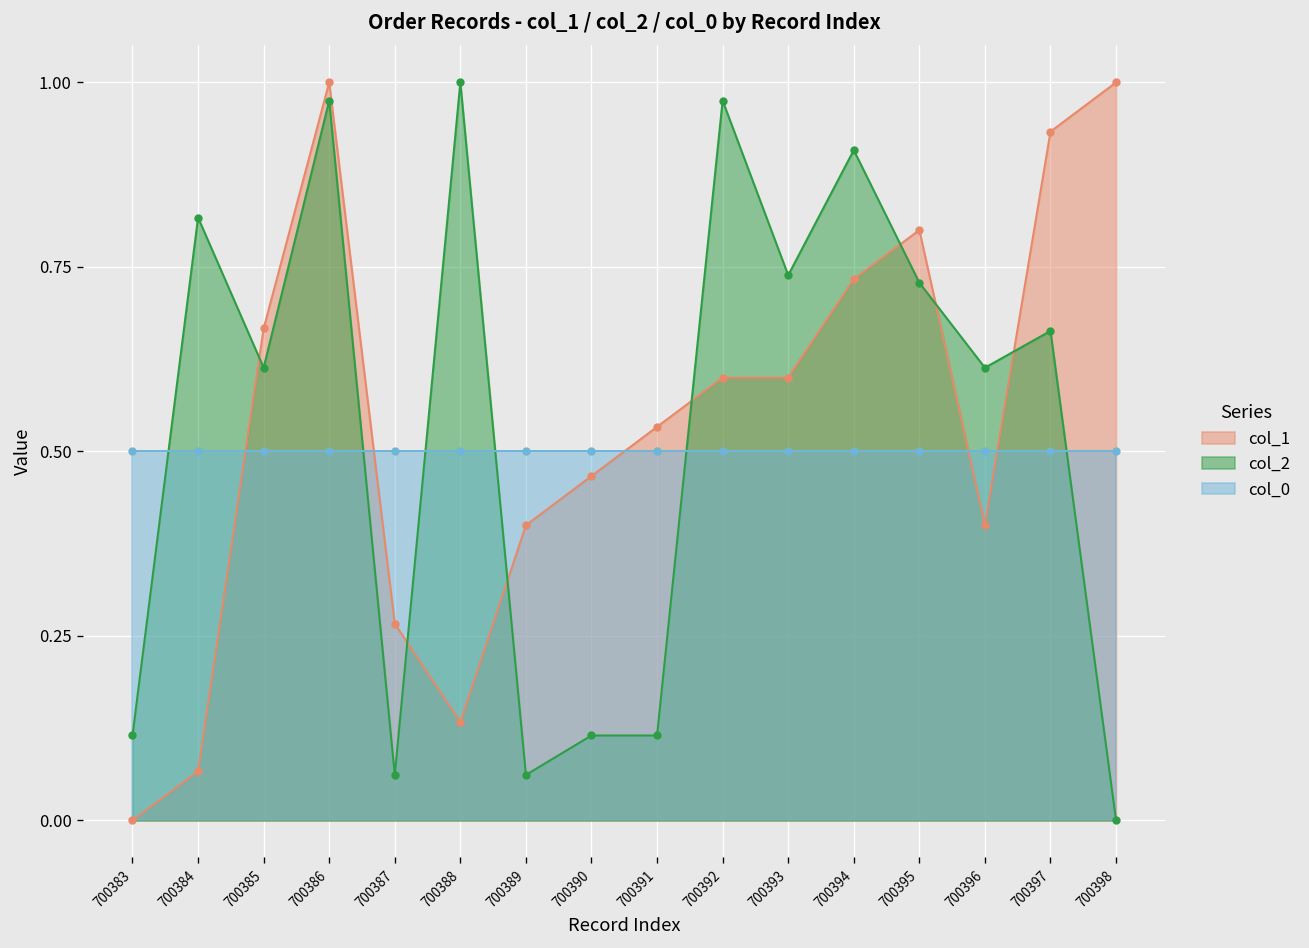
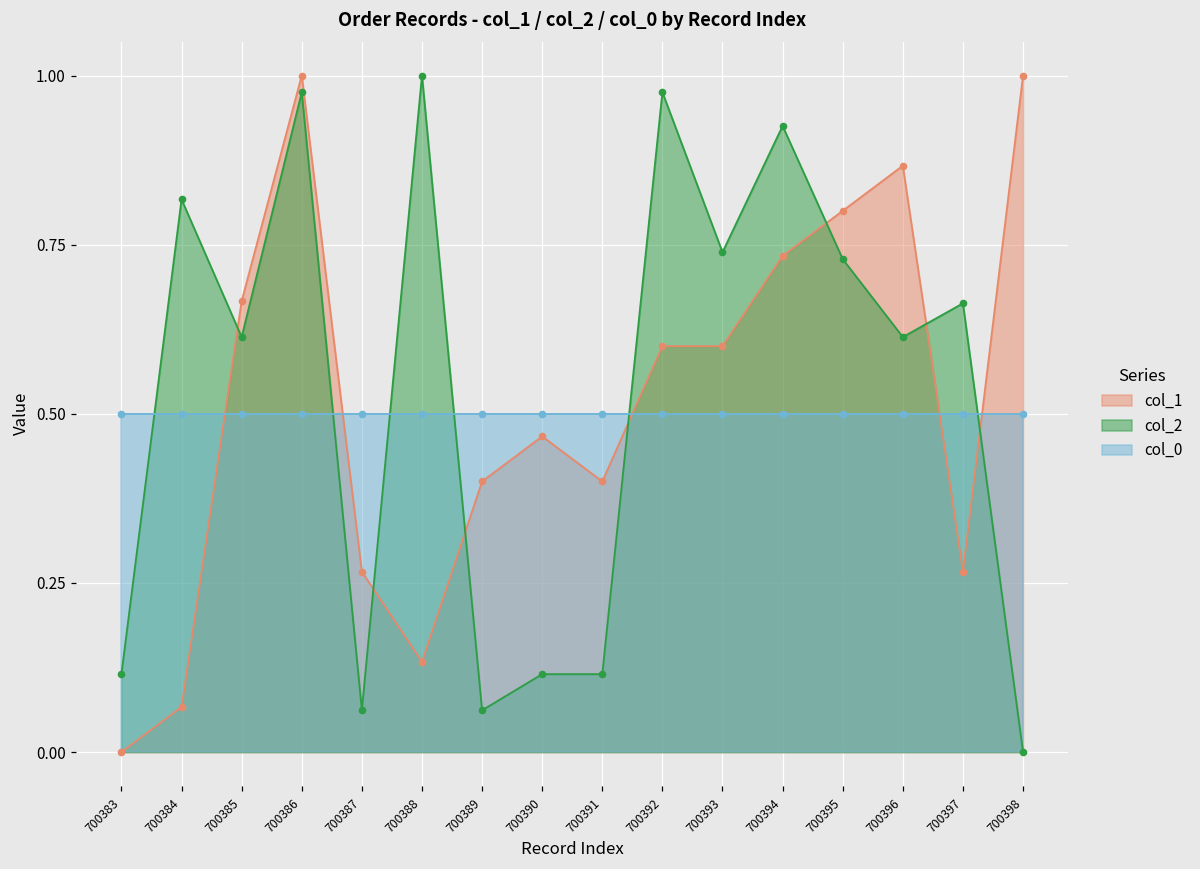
  {
    "col_1": {
      "700383": 0.00,
      "700384": 0.07,
      "700385": 0.67,
      "700386": 1.00,
      "700387": 0.27,
      "700388": 0.13,
      "700389": 0.40,
      "700390": 0.47,
-     "700391": 0.53,
+     "700391": 0.40,
      "700392": 0.60,
      "700393": 0.60,
      "700394": 0.73,
      "700395": 0.80,
-     "700396": 0.40,
-     "700397": 0.93,
+     "700396": 0.87,
+     "700397": 0.27,
      "700398": 1.00
    },
    "col_2": {
      "700383": 0.12,
      "700384": 0.82,
      "700385": 0.61,
      "700386": 0.98,
      "700387": 0.06,
      "700388": 1.00,
      "700389": 0.06,
      "700390": 0.12,
      "700391": 0.12,
      "700392": 0.98,
      "700393": 0.74,
-     "700394": 0.91,
+     "700394": 0.93,
      "700395": 0.73,
      "700396": 0.61,
      "700397": 0.66,
      "700398": 0.00
    },
    "col_0": {
      "700383": 0.50,
      "700384": 0.50,
      "700385": 0.50,
      "700386": 0.50,
      "700387": 0.50,
      "700388": 0.50,
      "700389": 0.50,
      "700390": 0.50,
      "700391": 0.50,
      "700392": 0.50,
      "700393": 0.50,
      "700394": 0.50,
      "700395": 0.50,
      "700396": 0.50,
      "700397": 0.50,
      "700398": 0.50
    }
  }
